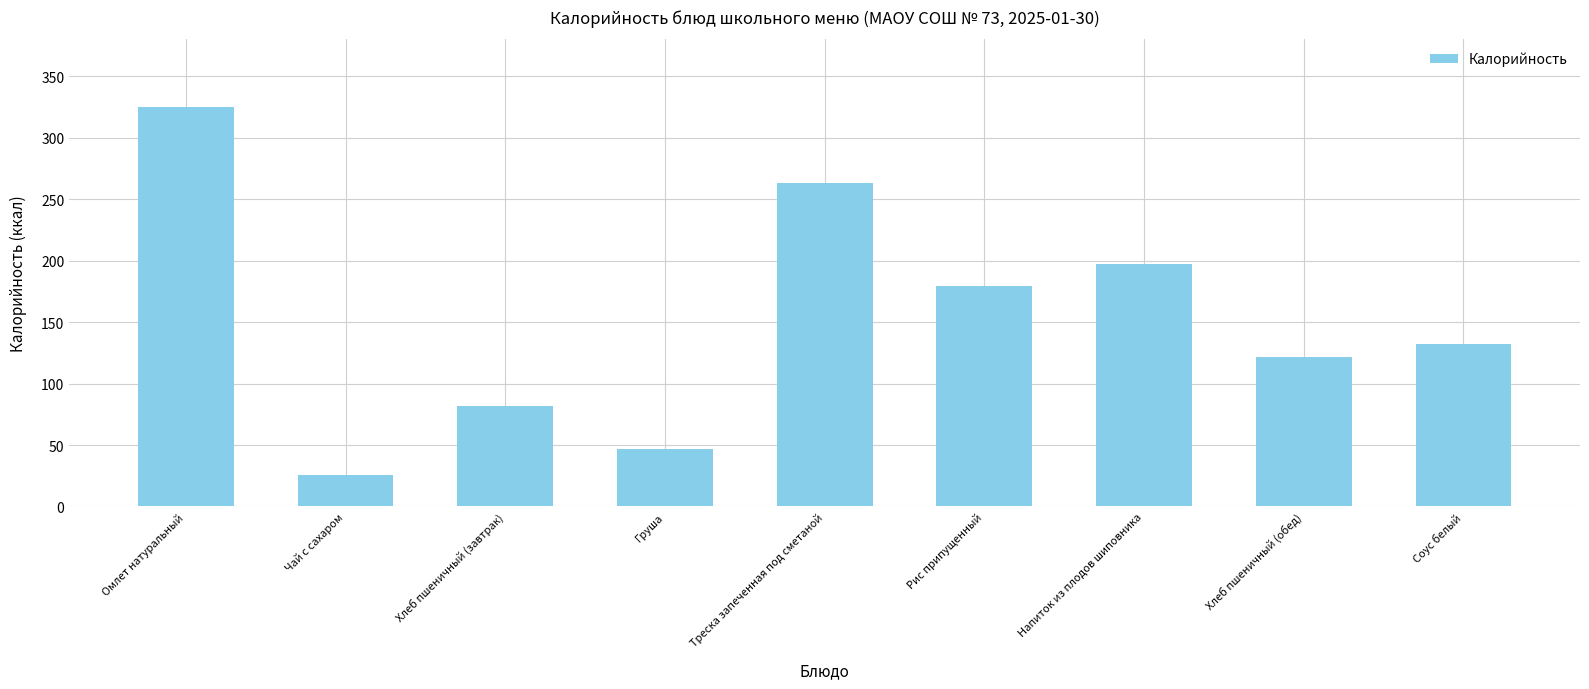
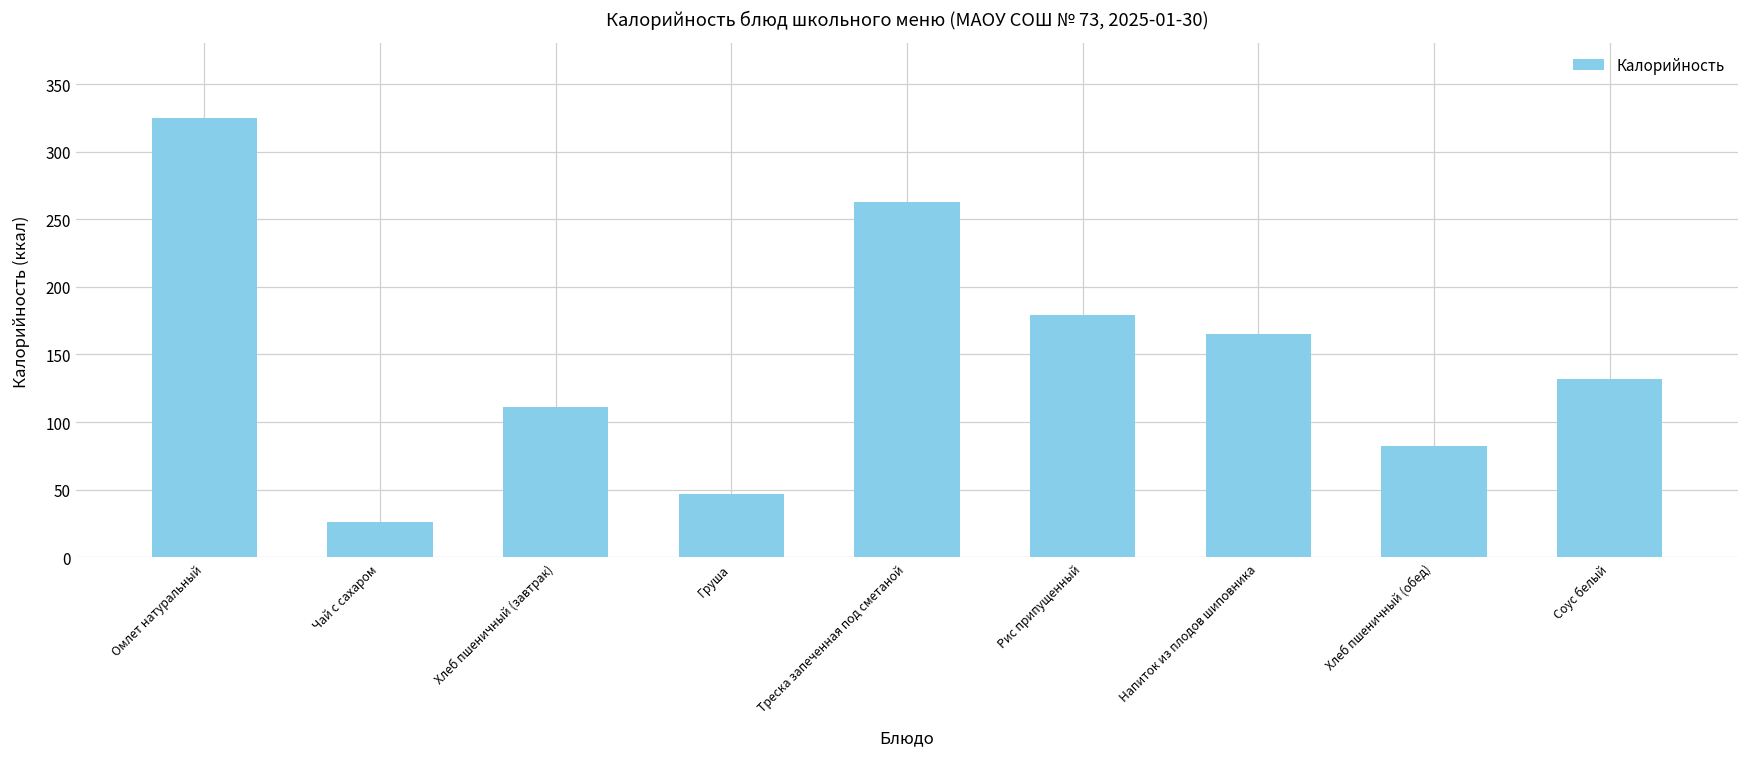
  {
    "Омлет натуральный": 325,
    "Чай с сахаром": 26,
-   "Хлеб пшеничный (завтрак)": 82,
+   "Хлеб пшеничный (завтрак)": 111,
    "Груша": 47,
    "Треска запеченная под сметаной": 263,
    "Рис припущенный": 179,
-   "Напиток из плодов шиповника": 197,
-   "Хлеб пшеничный (обед)": 122,
+   "Напиток из плодов шиповника": 165,
+   "Хлеб пшеничный (обед)": 82,
    "Соус белый": 132
  }
